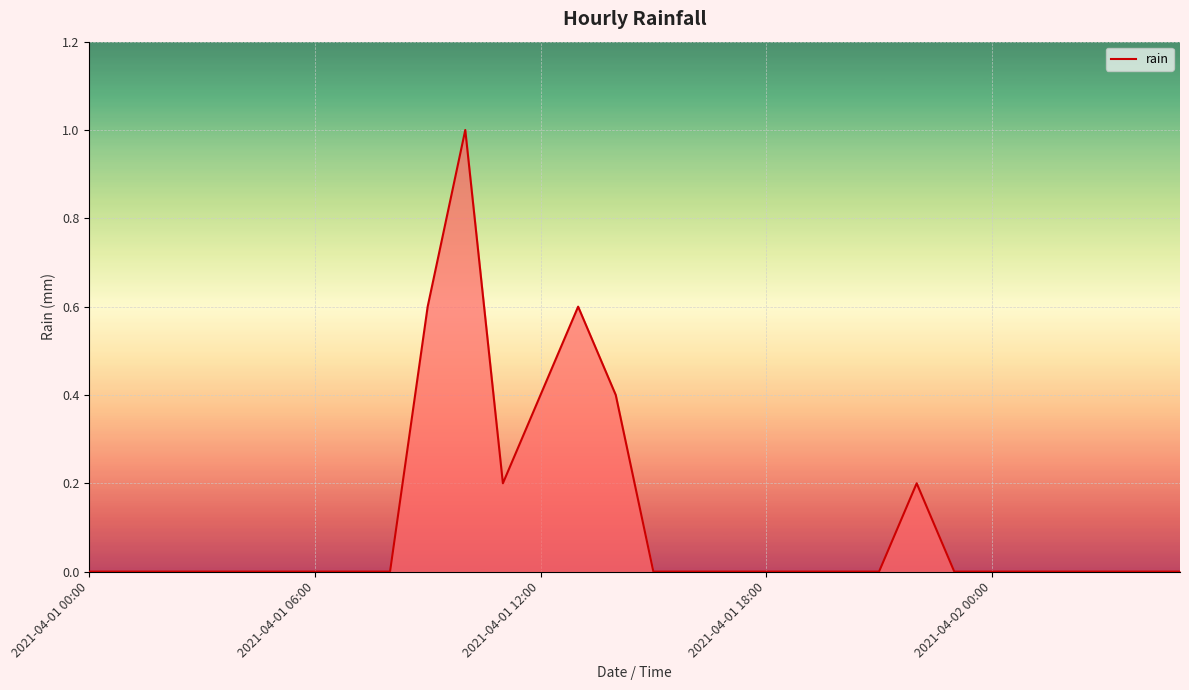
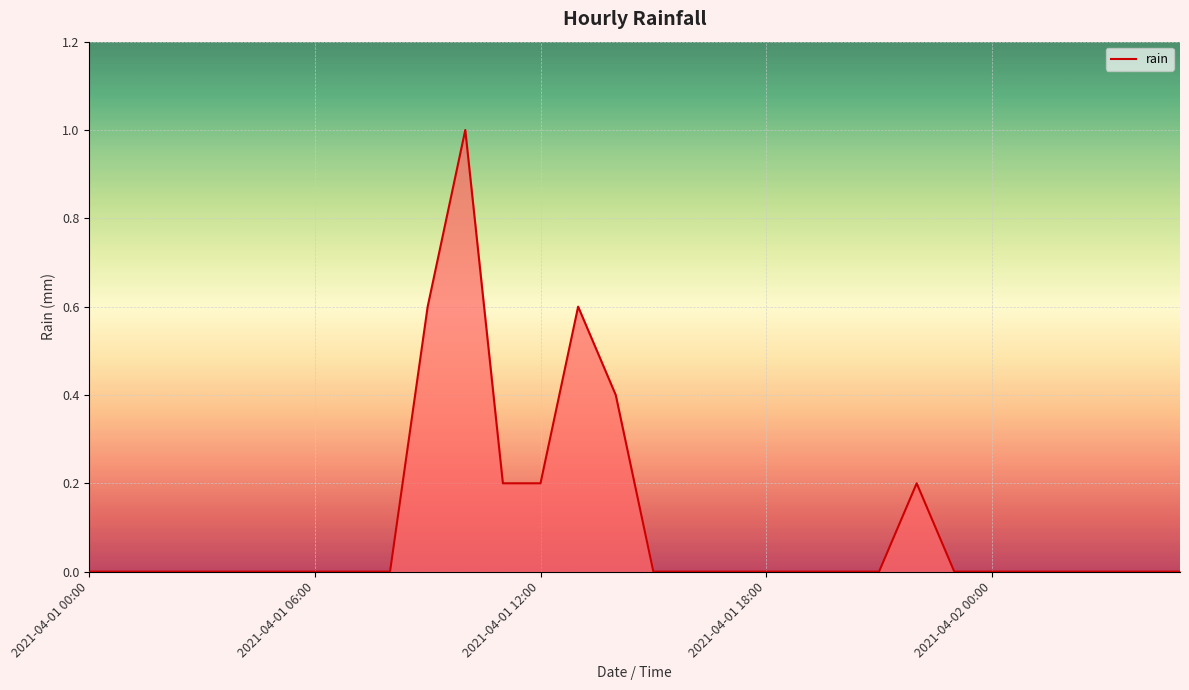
  {
    "2021-04-01 00:00": 0.0,
    "2021-04-01 06:00": 0.0,
-   "2021-04-01 12:00": 0.4,
+   "2021-04-01 12:00": 0.2,
    "2021-04-01 18:00": 0.0,
    "2021-04-02 00:00": 0.0
  }
